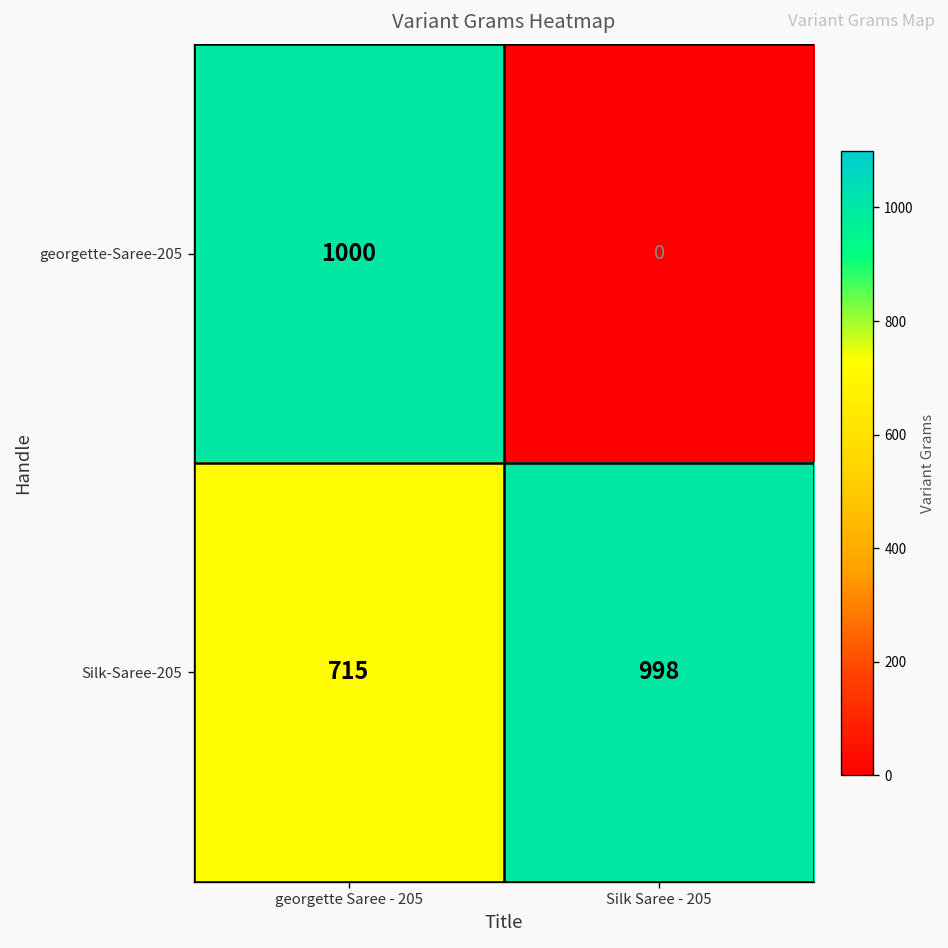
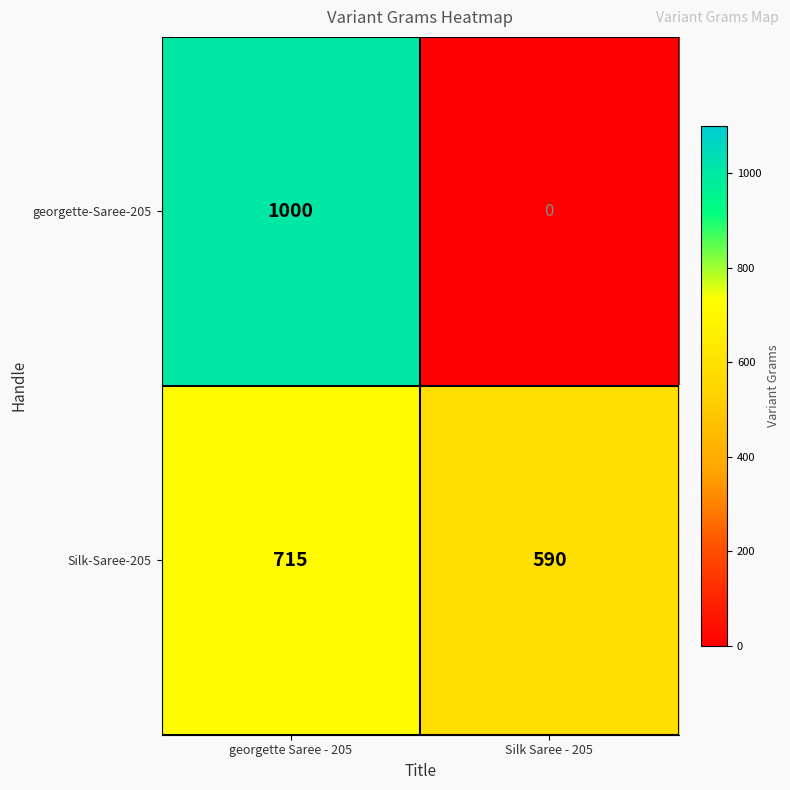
  {
    "georgette-Saree-205": {
      "georgette Saree - 205": 1000,
      "Silk Saree - 205": 0
    },
    "Silk-Saree-205": {
      "georgette Saree - 205": 715,
-     "Silk Saree - 205": 998
+     "Silk Saree - 205": 590
    }
  }
